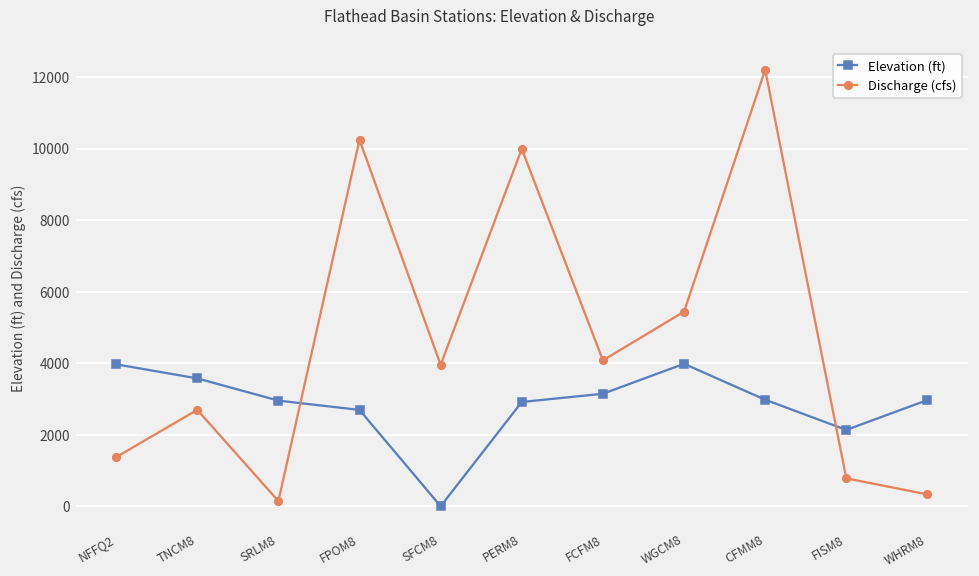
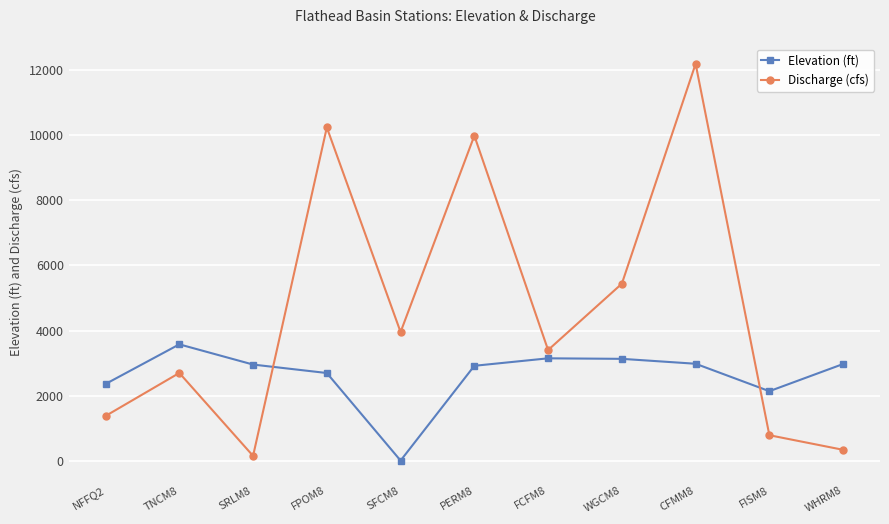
  {
    "Elevation (ft)": {
-     "NFFQ2": 4000,
+     "NFFQ2": 2400,
      "TNCM8": 3600,
      "SRLM8": 3000,
      "FPOM8": 2700,
      "SFCM8": 0,
      "PERM8": 2900,
      "FCFM8": 3100,
-     "WGCM8": 4000,
+     "WGCM8": 3100,
      "CFMM8": 3000,
      "FISM8": 2100,
      "WHRM8": 3000
    },
    "Discharge (cfs)": {
      "NFFQ2": 1400,
      "TNCM8": 2700,
      "SRLM8": 100,
      "FPOM8": 10200,
      "SFCM8": 4000,
      "PERM8": 10000,
-     "FCFM8": 4100,
+     "FCFM8": 3400,
      "WGCM8": 5400,
      "CFMM8": 12200,
      "FISM8": 800,
      "WHRM8": 300
    }
  }
